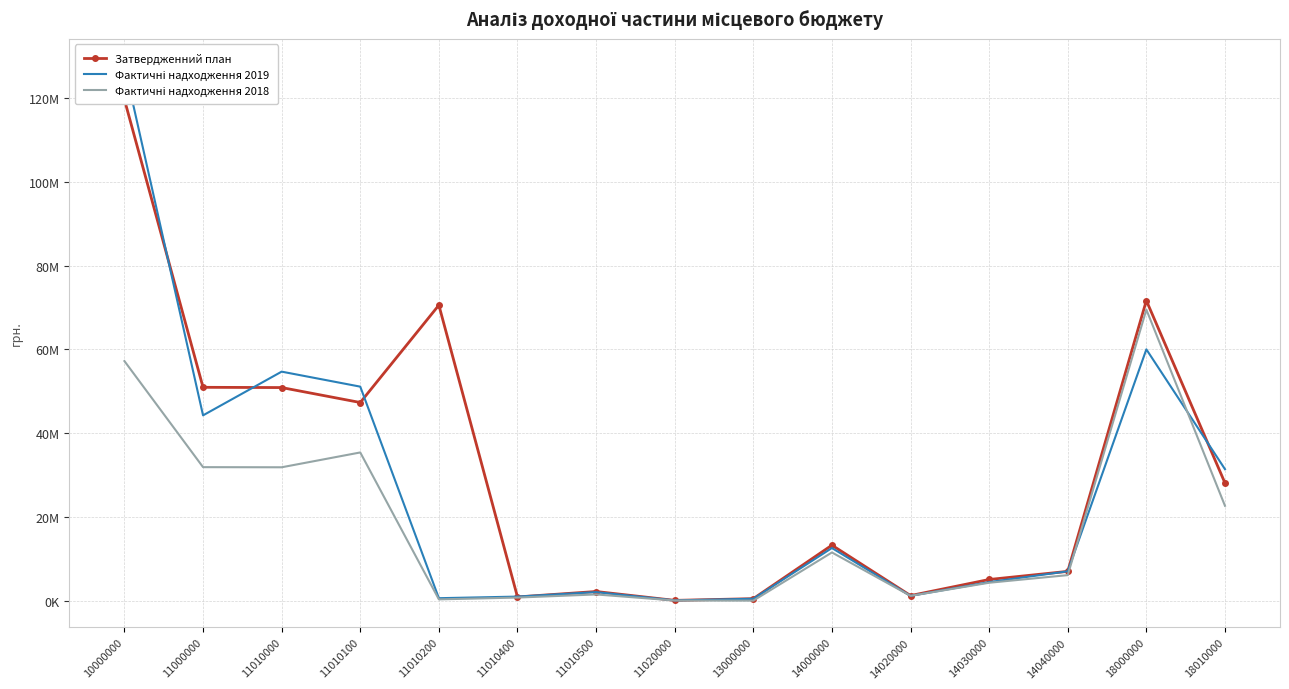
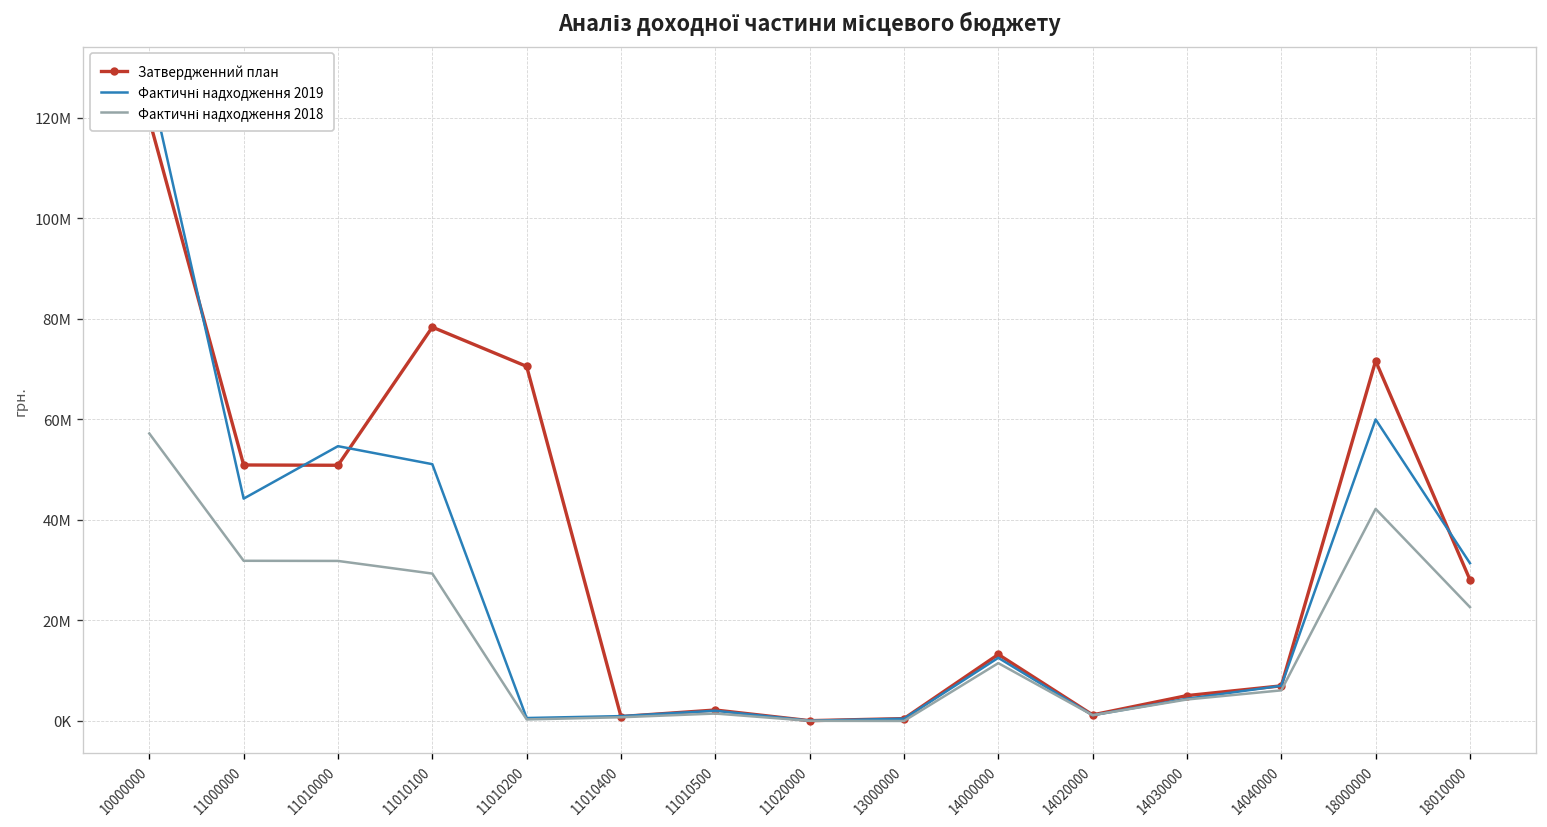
  {
    "Затвердженний план": {
      "11000000": 51000000,
      "11010000": 51000000,
-     "11010100": 47000000,
+     "11010100": 78000000,
      "11010200": 71000000,
      "14000000": 13000000,
      "14030000": 5000000,
      "18000000": 72000000,
      "18010000": 28000000
    },
    "Фактичні надходження 2019": {
      "11000000": 44000000,
      "11010000": 55000000,
      "11010100": 51000000,
      "14000000": 13000000,
      "18000000": 60000000,
      "18010000": 31000000
    },
    "Фактичні надходження 2018": {
      "10000000": 57000000,
      "11000000": 32000000,
      "11010000": 32000000,
-     "11010100": 35000000,
+     "11010100": 29000000,
      "14000000": 12000000,
      "14040000": 6000000,
-     "18000000": 69000000,
+     "18000000": 42000000,
      "18010000": 23000000
    }
  }
